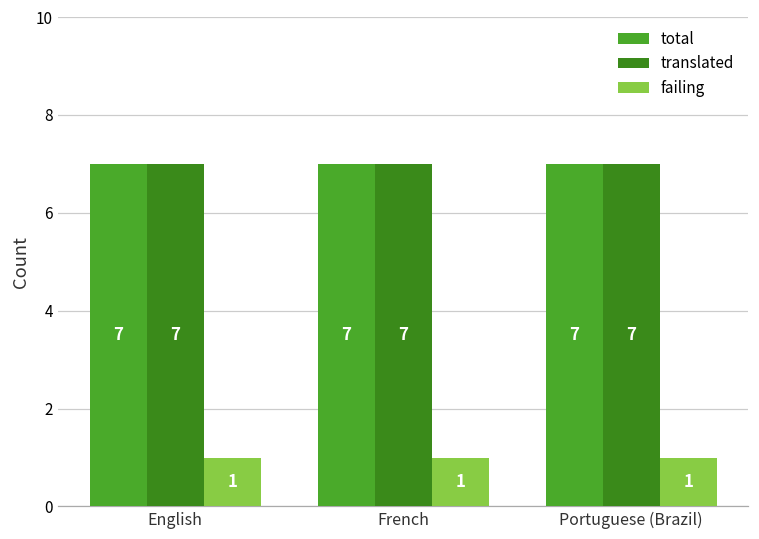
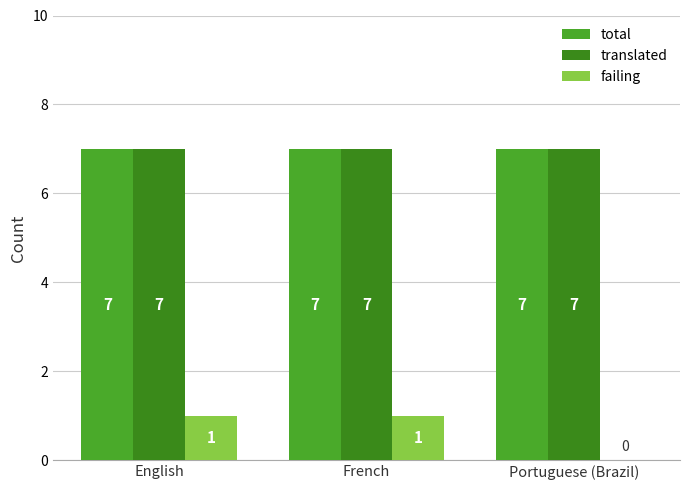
  {
    "failing": {
      "English": 1,
      "French": 1,
-     "Portuguese (Brazil)": 1
+     "Portuguese (Brazil)": 0
    }
  }
